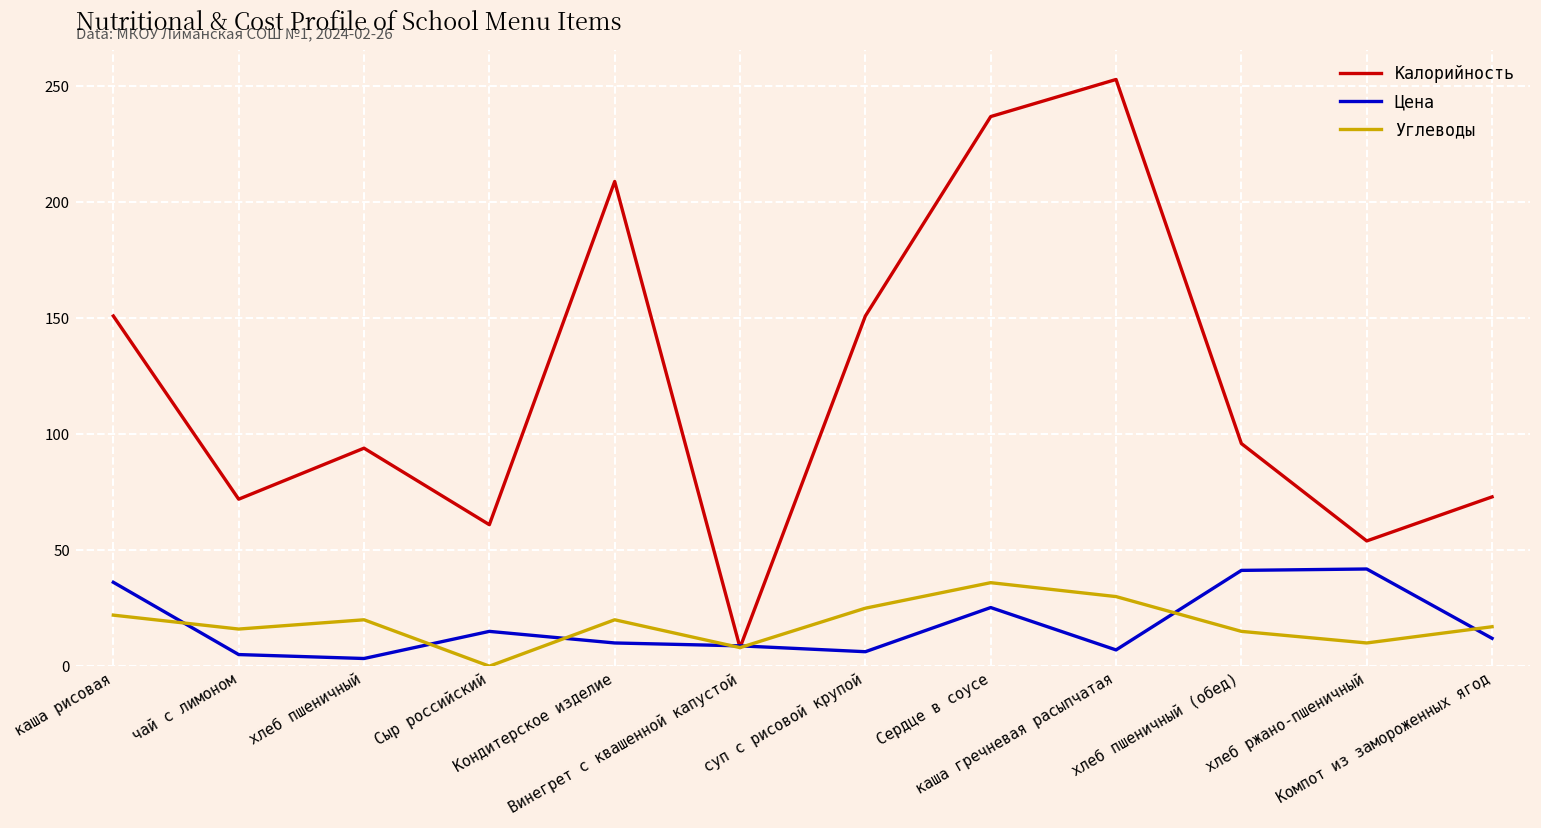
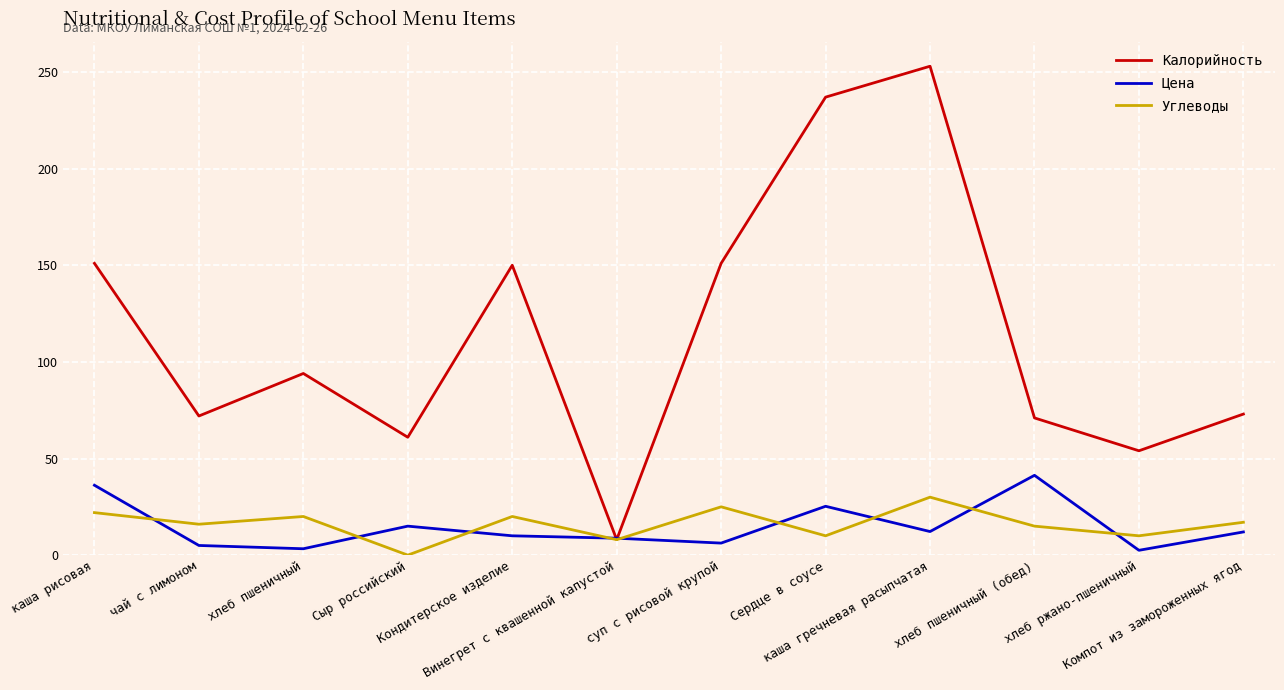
  {
    "Калорийность": {
      "каша рисовая": 151,
      "чай с лимоном": 72,
      "хлеб пшеничный": 94,
      "Сыр российский": 61,
-     "Кондитерское изделие": 209,
+     "Кондитерское изделие": 150,
      "суп с рисовой крупой": 151,
      "Сердце в соусе": 237,
      "каша гречневая расыпчатая": 253,
-     "хлеб пшеничный (обед)": 96,
+     "хлеб пшеничный (обед)": 71,
      "хлеб ржано-пшеничный": 54,
      "Компот из замороженных ягод": 73
    },
    "Цена": {
      "каша рисовая": 36,
      "чай с лимоном": 5,
      "хлеб пшеничный": 3,
      "Сыр российский": 15,
      "Кондитерское изделие": 10,
      "суп с рисовой крупой": 6,
      "Сердце в соусе": 25,
-     "каша гречневая расыпчатая": 7,
+     "каша гречневая расыпчатая": 12,
      "хлеб пшеничный (обед)": 41,
-     "хлеб ржано-пшеничный": 42,
+     "хлеб ржано-пшеничный": 3,
      "Компот из замороженных ягод": 12
    },
    "Углеводы": {
      "каша рисовая": 22,
      "чай с лимоном": 16,
      "хлеб пшеничный": 20,
      "Сыр российский": 0,
      "Кондитерское изделие": 20,
      "суп с рисовой крупой": 25,
-     "Сердце в соусе": 36,
+     "Сердце в соусе": 10,
      "каша гречневая расыпчатая": 30,
      "хлеб пшеничный (обед)": 15,
      "хлеб ржано-пшеничный": 10,
      "Компот из замороженных ягод": 17
    }
  }
